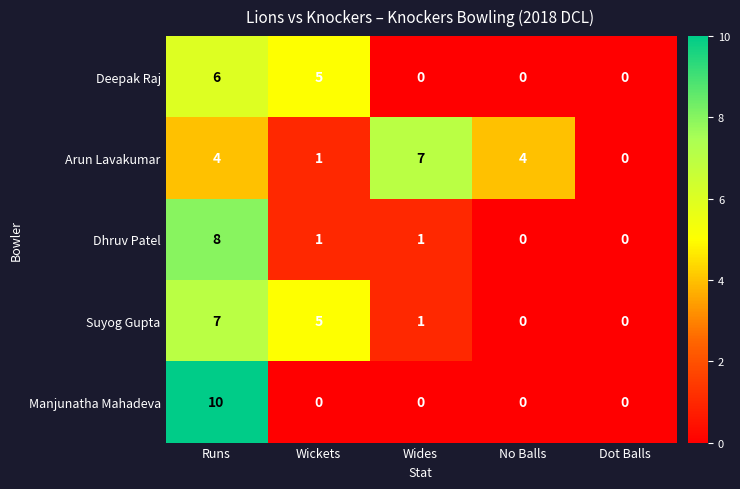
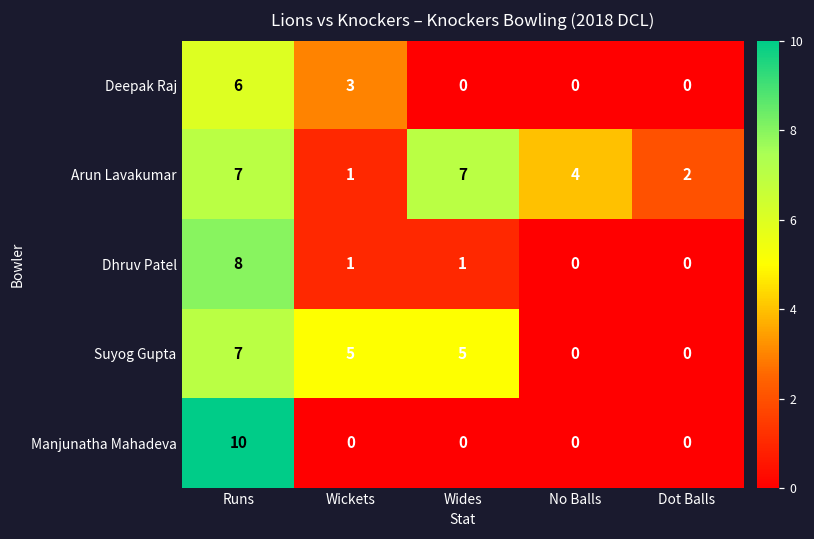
  {
    "Deepak Raj": {
      "Runs": 6,
-     "Wickets": 5,
+     "Wickets": 3,
      "Wides": 0,
      "No Balls": 0,
      "Dot Balls": 0
    },
    "Arun Lavakumar": {
-     "Runs": 4,
+     "Runs": 7,
      "Wickets": 1,
      "Wides": 7,
      "No Balls": 4,
-     "Dot Balls": 0
+     "Dot Balls": 2
    },
    "Dhruv Patel": {
      "Runs": 8,
      "Wickets": 1,
      "Wides": 1,
      "No Balls": 0,
      "Dot Balls": 0
    },
    "Suyog Gupta": {
      "Runs": 7,
      "Wickets": 5,
-     "Wides": 1,
+     "Wides": 5,
      "No Balls": 0,
      "Dot Balls": 0
    },
    "Manjunatha Mahadeva": {
      "Runs": 10,
      "Wickets": 0,
      "Wides": 0,
      "No Balls": 0,
      "Dot Balls": 0
    }
  }
